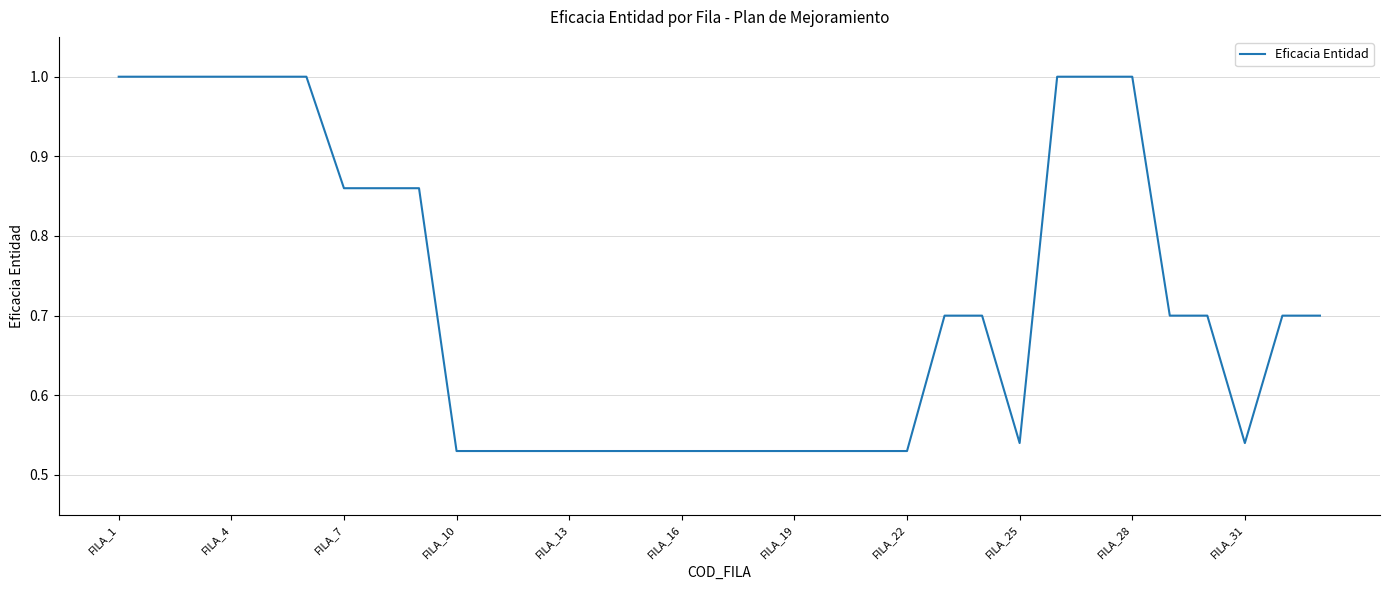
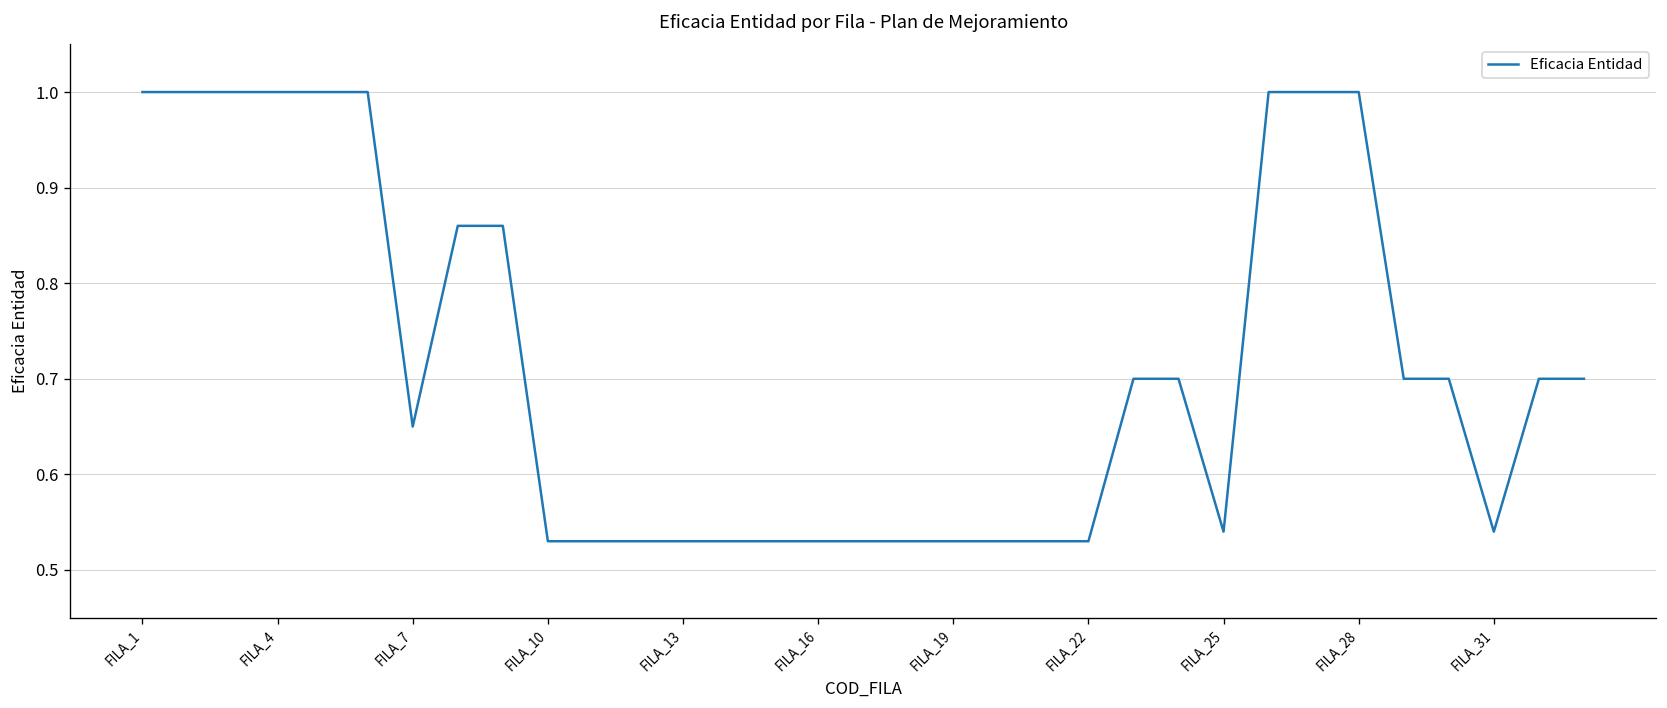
  {
    "FILA_1": 1.00,
    "FILA_4": 1.00,
-   "FILA_7": 0.86,
+   "FILA_7": 0.65,
    "FILA_10": 0.53,
    "FILA_13": 0.53,
    "FILA_16": 0.53,
    "FILA_19": 0.53,
    "FILA_22": 0.53,
    "FILA_25": 0.54,
    "FILA_28": 1.00,
    "FILA_31": 0.54
  }
